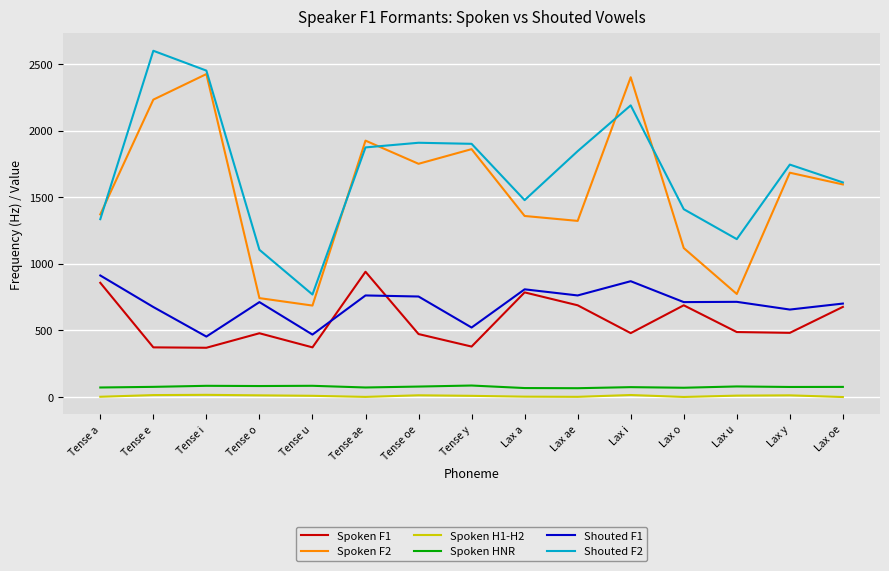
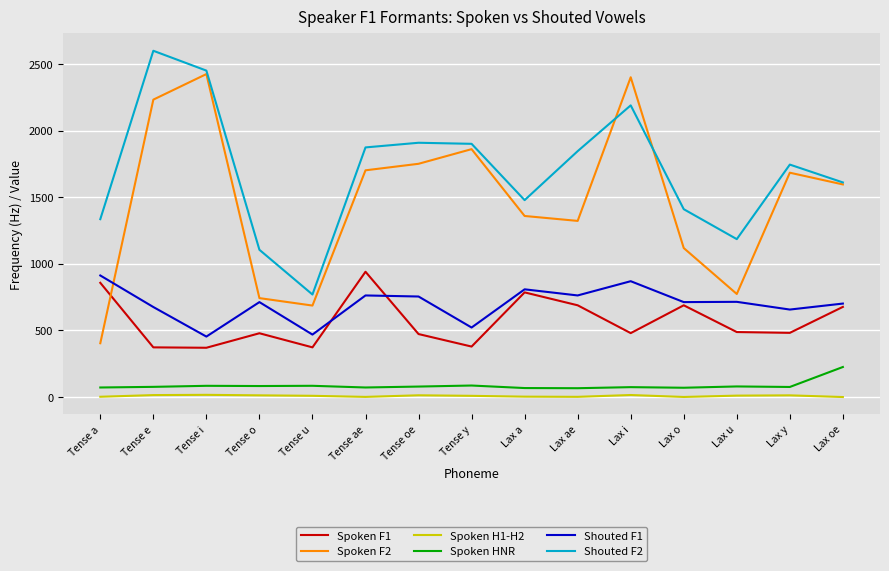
  {
    "Spoken F1": {
      "Tense a": 860,
      "Tense e": 370,
      "Tense i": 370,
      "Tense o": 480,
      "Tense u": 370,
      "Tense ae": 940,
      "Tense oe": 470,
      "Tense y": 380,
      "Lax a": 790,
      "Lax ae": 690,
      "Lax i": 480,
      "Lax o": 690,
      "Lax u": 490,
      "Lax y": 480,
      "Lax oe": 680
    },
    "Spoken F2": {
-     "Tense a": 1370,
+     "Tense a": 400,
      "Tense e": 2230,
      "Tense i": 2430,
      "Tense o": 740,
      "Tense u": 690,
-     "Tense ae": 1930,
+     "Tense ae": 1700,
      "Tense oe": 1750,
      "Tense y": 1860,
      "Lax a": 1360,
      "Lax ae": 1320,
      "Lax i": 2400,
      "Lax o": 1120,
      "Lax u": 770,
      "Lax y": 1680
    },
    "Spoken H1-H2": {
      "Tense a": 0,
      "Tense e": 10,
      "Tense i": 20,
      "Tense o": 10,
      "Tense u": 10,
      "Tense ae": 0,
      "Tense oe": 10,
      "Tense y": 10,
      "Lax a": 0,
      "Lax ae": 0,
      "Lax i": 10,
      "Lax o": 0,
      "Lax u": 10,
      "Lax y": 10,
      "Lax oe": 0
    },
    "Spoken HNR": {
      "Tense a": 70,
      "Tense e": 80,
      "Tense i": 80,
      "Tense o": 80,
      "Tense u": 80,
      "Tense ae": 70,
      "Tense oe": 80,
      "Tense y": 90,
      "Lax a": 70,
      "Lax ae": 70,
      "Lax i": 70,
      "Lax o": 70,
      "Lax u": 80,
      "Lax y": 70,
-     "Lax oe": 70
+     "Lax oe": 220
    },
    "Shouted F1": {
      "Tense a": 910,
      "Tense e": 680,
      "Tense i": 450,
      "Tense o": 710,
      "Tense u": 470,
      "Tense ae": 760,
      "Tense oe": 750,
      "Tense y": 520,
      "Lax a": 810,
      "Lax ae": 760,
      "Lax i": 870,
      "Lax o": 710,
      "Lax u": 710,
      "Lax y": 660,
      "Lax oe": 700
    },
    "Shouted F2": {
      "Tense a": 1340,
      "Tense e": 2600,
      "Tense i": 2450,
      "Tense o": 1110,
      "Tense u": 770,
      "Tense ae": 1870,
      "Tense oe": 1910,
      "Tense y": 1900,
      "Lax a": 1480,
      "Lax ae": 1850,
      "Lax i": 2190,
      "Lax o": 1410,
      "Lax u": 1190,
      "Lax y": 1750
    }
  }
